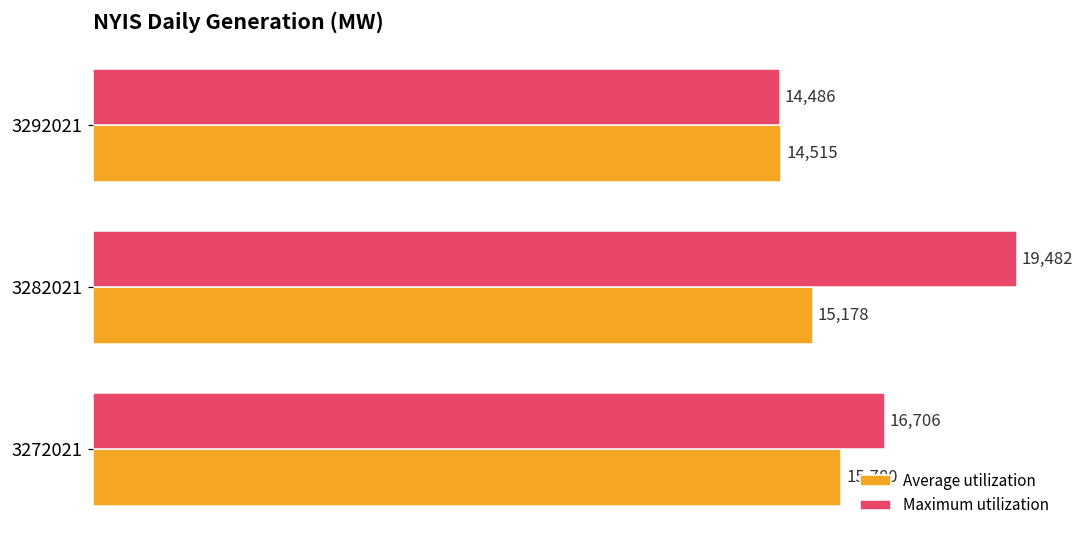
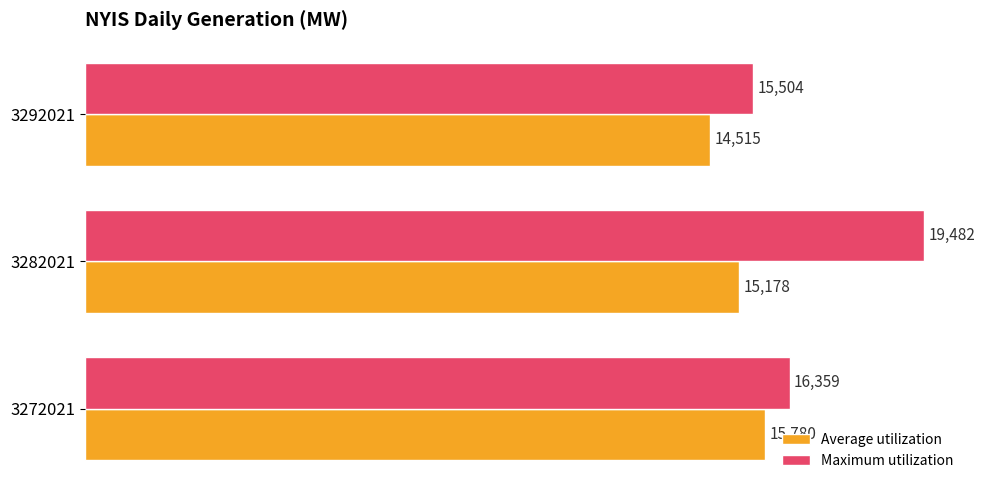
  {
    "Average utilization": {
      "3292021": "14,515",
      "3282021": "15,178",
      "3272021": "15,780"
    },
    "Maximum utilization": {
-     "3292021": "14,486",
+     "3292021": "15,504",
      "3282021": "19,482",
-     "3272021": "16,706"
+     "3272021": "16,359"
    }
  }
